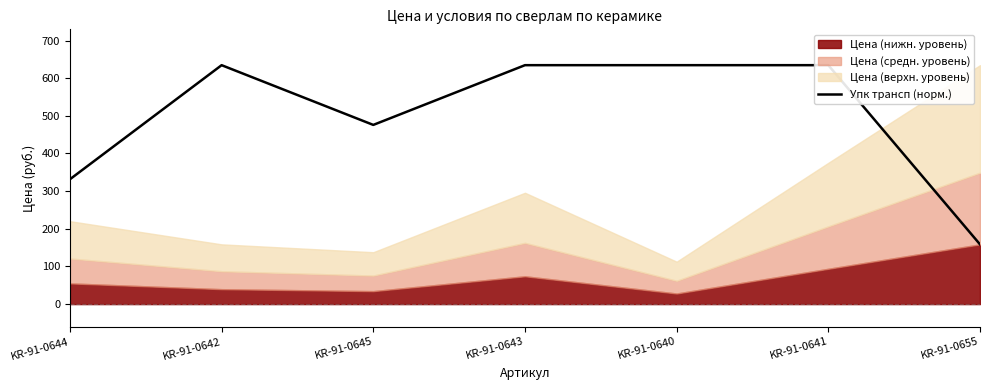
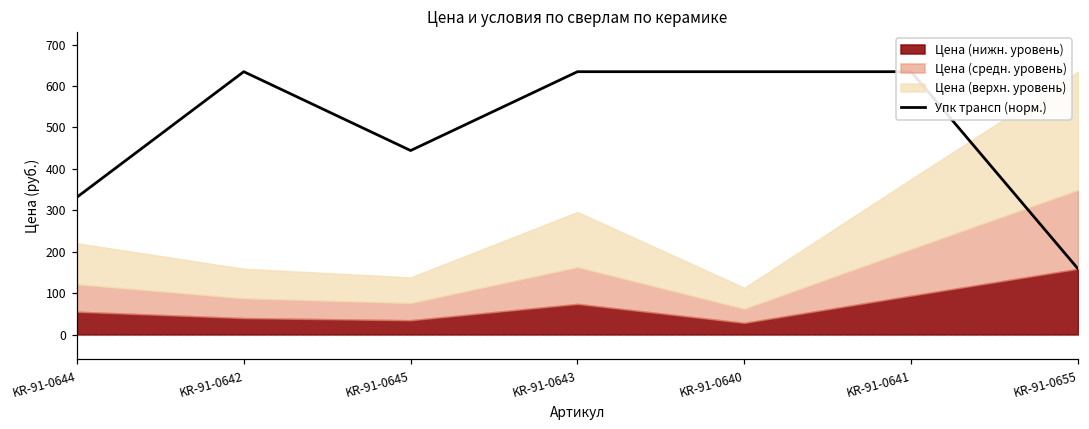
  {
    "Упк трансп (норм.)": {
      "KR-91-0644": 330,
      "KR-91-0642": 630,
-     "KR-91-0645": 480,
+     "KR-91-0645": 440,
      "KR-91-0643": 630,
      "KR-91-0640": 630
    },
    "Цена (нижн. уровень)": {
      "KR-91-0644": 60,
      "KR-91-0642": 40,
      "KR-91-0645": 30,
      "KR-91-0643": 70,
      "KR-91-0640": 30,
      "KR-91-0641": 90
    },
    "Цена (средн. уровень)": {
      "KR-91-0644": 70,
      "KR-91-0642": 50,
      "KR-91-0645": 40,
      "KR-91-0643": 90,
      "KR-91-0640": 30,
      "KR-91-0641": 110,
      "KR-91-0655": 190
    }
  }
